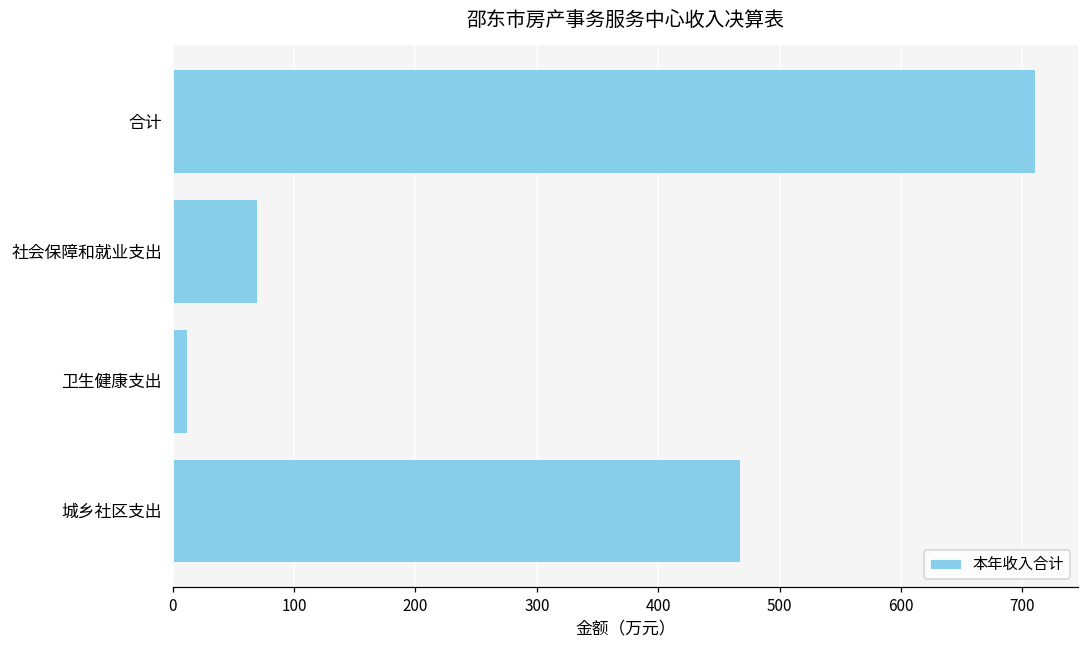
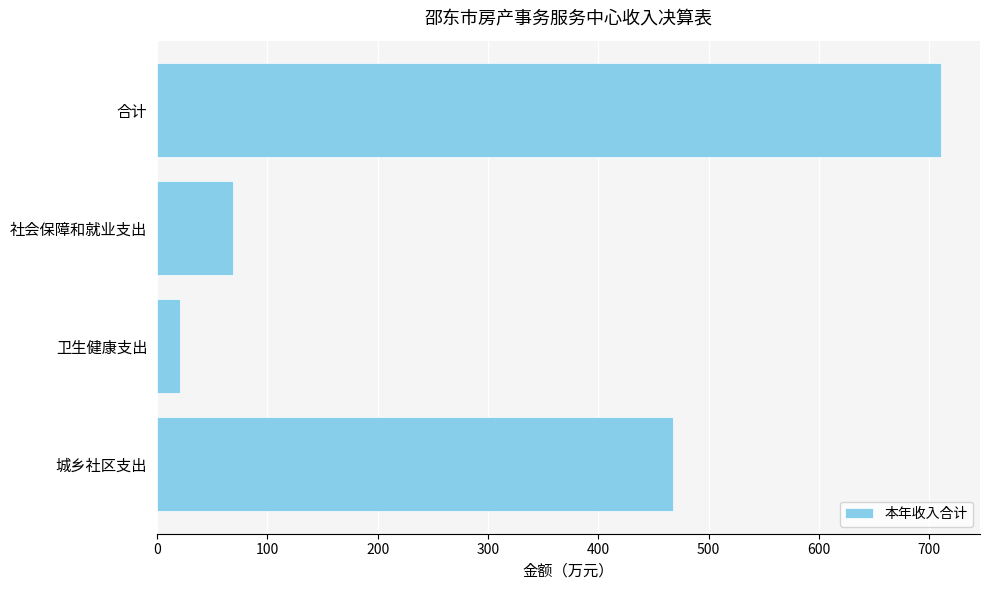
  {
    "合计": 710,
    "社会保障和就业支出": 69,
-   "卫生健康支出": 12,
+   "卫生健康支出": 21,
    "城乡社区支出": 467
  }
